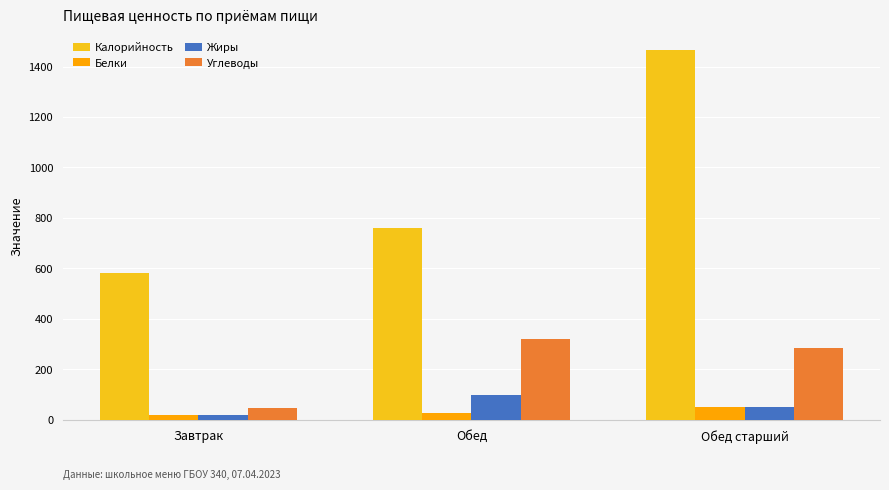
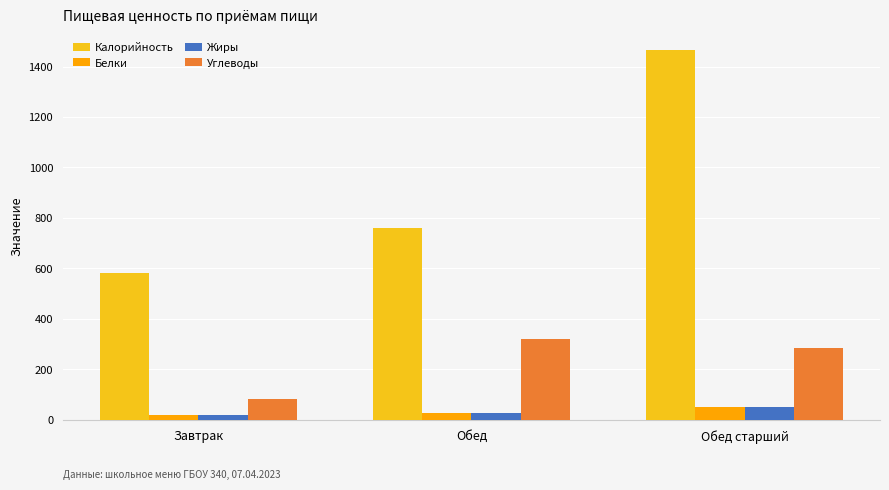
  {
    "Жиры": {
      "Завтрак": 20,
-     "Обед": 100,
+     "Обед": 30,
      "Обед старший": 50
    },
    "Углеводы": {
-     "Завтрак": 50,
+     "Завтрак": 80,
      "Обед": 320,
      "Обед старший": 290
    }
  }
